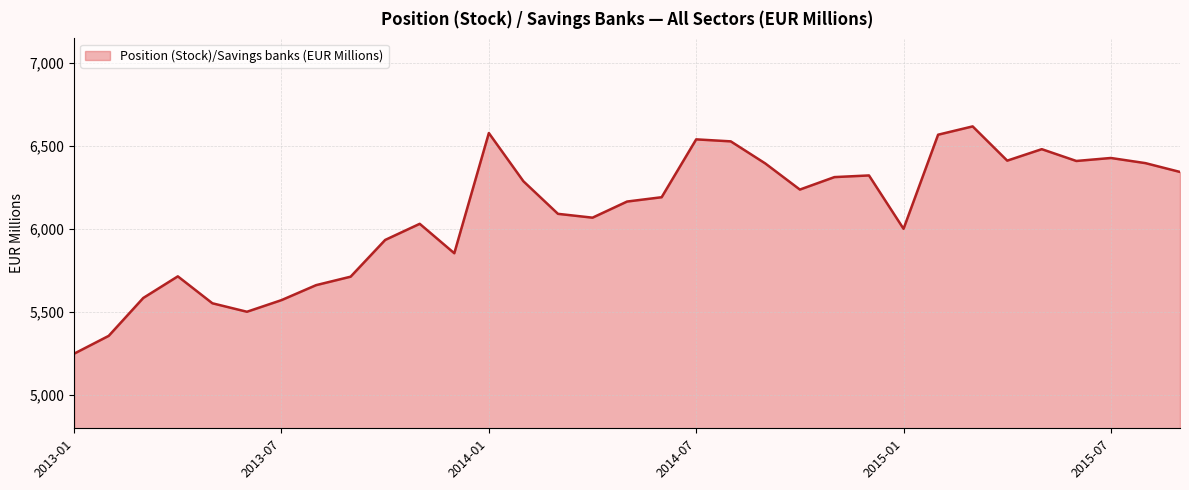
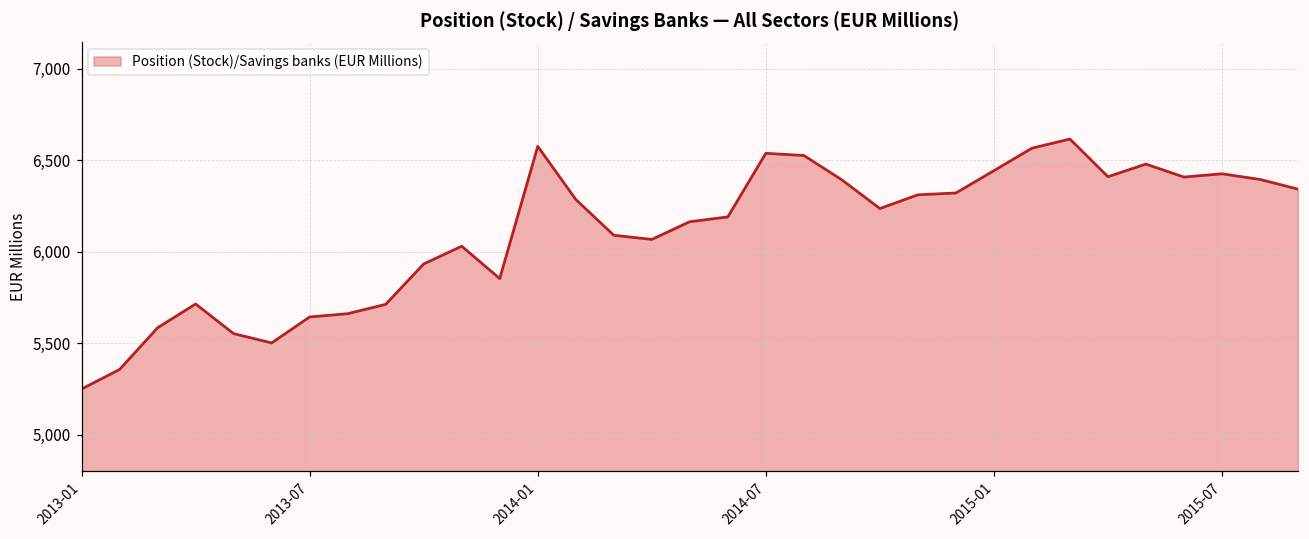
  {
    "2013-01": "5,250",
-   "2013-07": "5,570",
+   "2013-07": "5,640",
    "2014-01": "6,580",
    "2014-07": "6,540",
-   "2015-01": "6,000",
+   "2015-01": "6,440",
    "2015-07": "6,430"
  }
